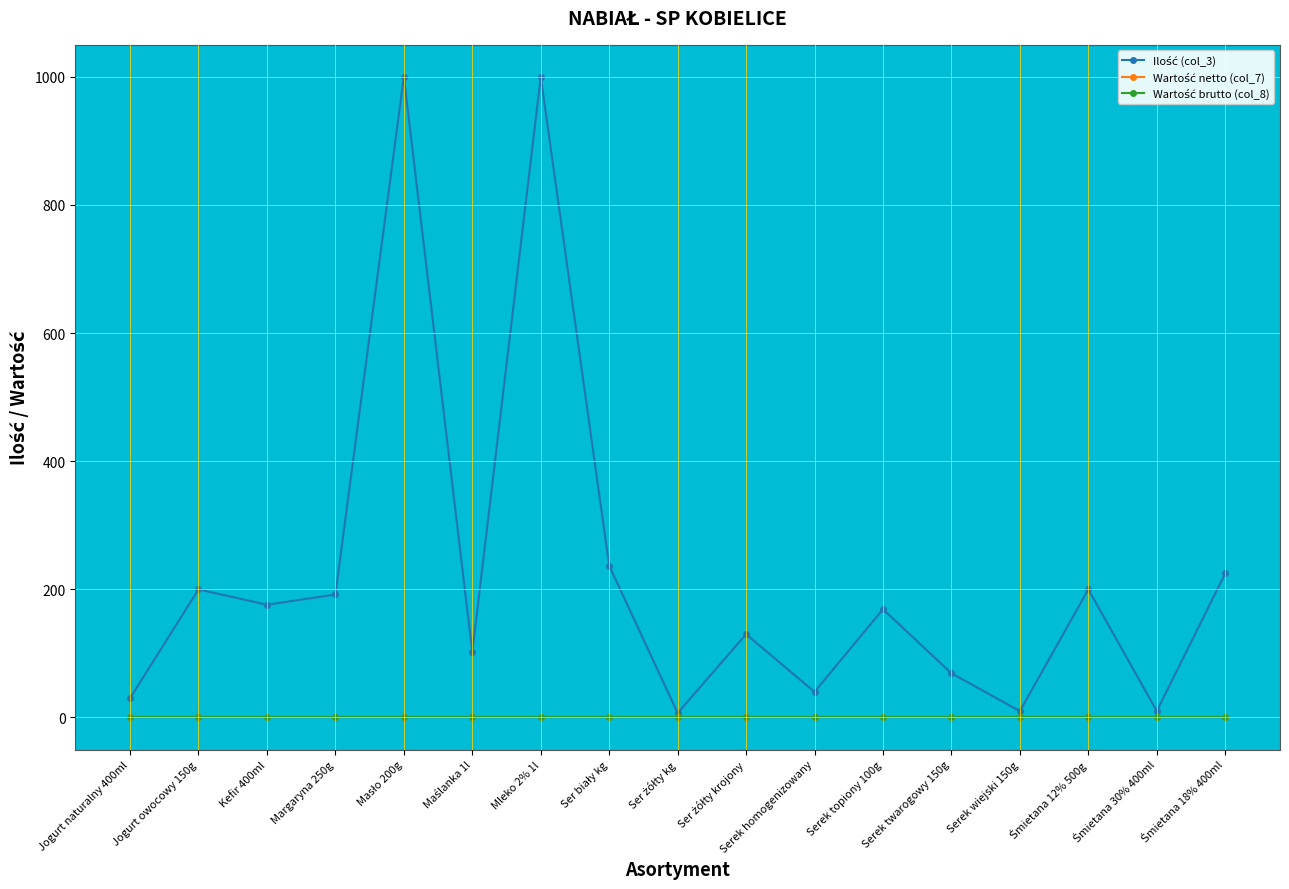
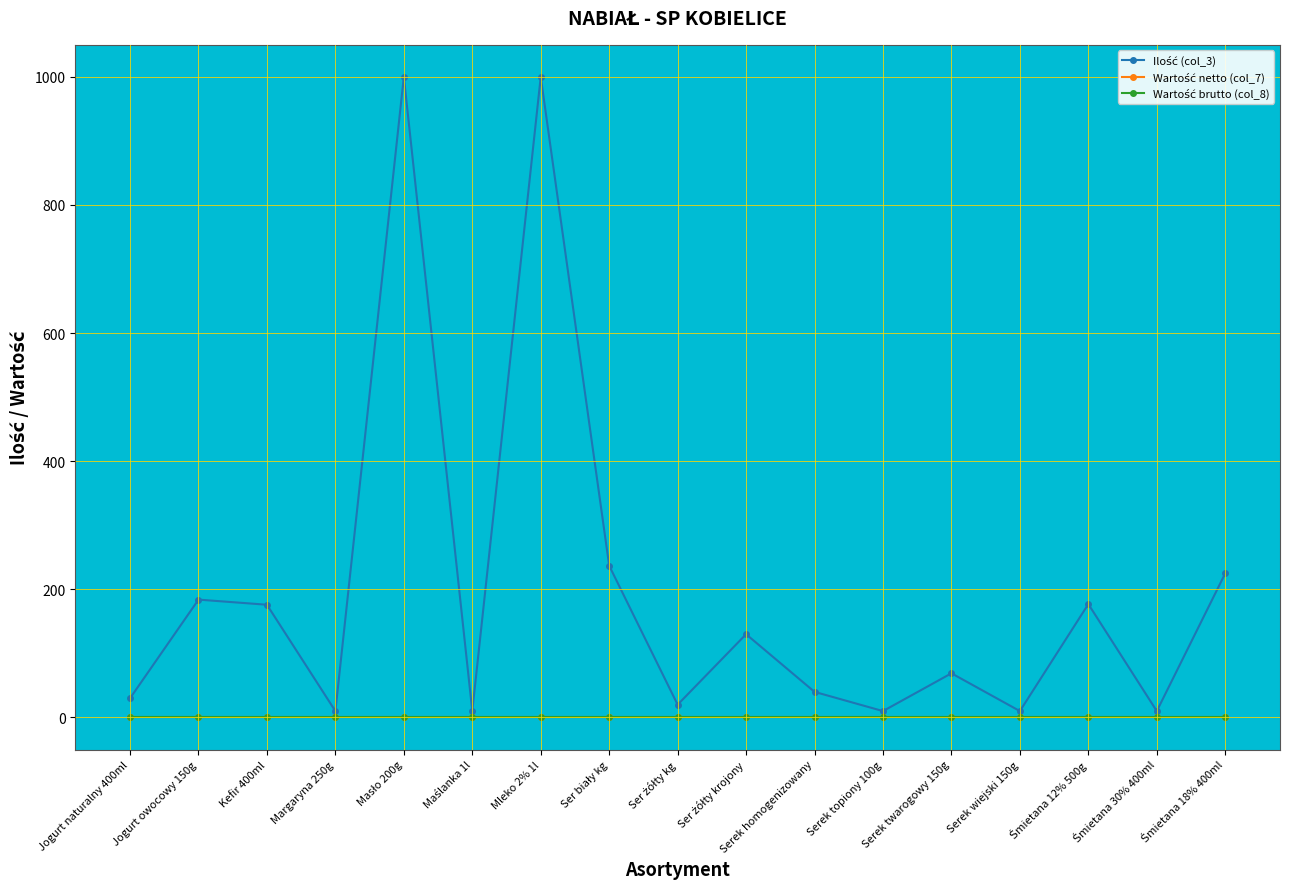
  {
    "Ilość (col_3)": {
      "Jogurt naturalny 400ml": 30,
-     "Jogurt owocowy 150g": 200,
+     "Jogurt owocowy 150g": 180,
      "Kefir 400ml": 180,
-     "Margaryna 250g": 190,
+     "Margaryna 250g": 10,
      "Masło 200g": 1000,
-     "Maślanka 1l": 100,
+     "Maślanka 1l": 10,
      "Mleko 2% 1l": 1000,
      "Ser biały kg": 240,
-     "Ser żółty kg": 10,
+     "Ser żółty kg": 20,
      "Ser żółty krojony": 130,
      "Serek homogenizowany": 40,
-     "Serek topiony 100g": 170,
+     "Serek topiony 100g": 10,
      "Serek twarogowy 150g": 70,
      "Serek wiejski 150g": 10,
-     "Śmietana 12% 500g": 200,
+     "Śmietana 12% 500g": 180,
      "Śmietana 30% 400ml": 10,
      "Śmietana 18% 400ml": 230
    },
    "Wartość brutto (col_8)": {
      "Jogurt naturalny 400ml": 0,
      "Jogurt owocowy 150g": 0,
      "Kefir 400ml": 0,
      "Margaryna 250g": 0,
      "Masło 200g": 0,
      "Maślanka 1l": 0,
      "Mleko 2% 1l": 0,
      "Ser biały kg": 0,
      "Ser żółty kg": 0,
      "Ser żółty krojony": 0,
      "Serek homogenizowany": 0,
      "Serek topiony 100g": 0,
      "Serek twarogowy 150g": 0,
      "Serek wiejski 150g": 0,
      "Śmietana 12% 500g": 0,
      "Śmietana 30% 400ml": 0,
      "Śmietana 18% 400ml": 0
    }
  }
